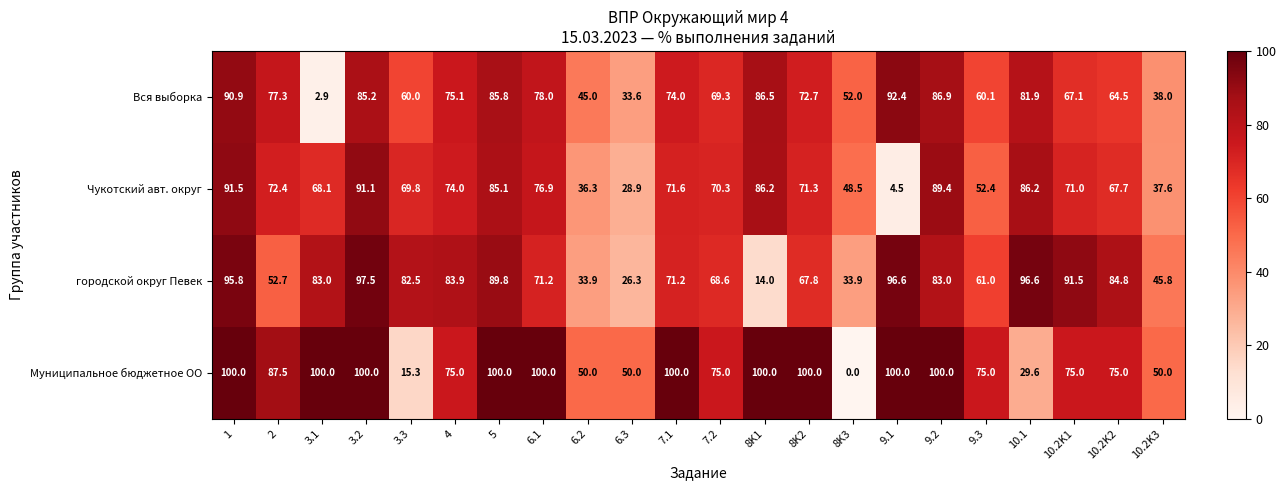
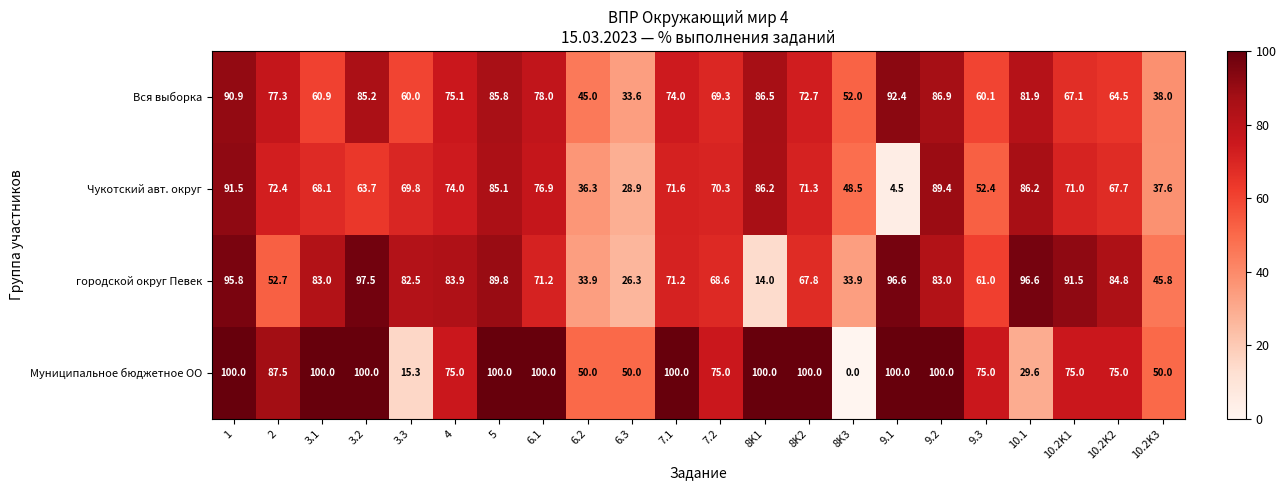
  {
    "Вся выборка": {
      "1": 90.9,
      "2": 77.3,
-     "3.1": 2.9,
+     "3.1": 60.9,
      "3.2": 85.2,
      "3.3": 60.0,
      "4": 75.1,
      "5": 85.8,
      "6.1": 78.0,
      "6.2": 45.0,
      "6.3": 33.6,
      "7.1": 74.0,
      "7.2": 69.3,
      "8K1": 86.5,
      "8K2": 72.7,
      "8K3": 52.0,
      "9.1": 92.4,
      "9.2": 86.9,
      "9.3": 60.1,
      "10.1": 81.9,
      "10.2K1": 67.1,
      "10.2K2": 64.5,
      "10.2K3": 38.0
    },
    "Чукотский авт. округ": {
      "1": 91.5,
      "2": 72.4,
      "3.1": 68.1,
-     "3.2": 91.1,
+     "3.2": 63.7,
      "3.3": 69.8,
      "4": 74.0,
      "5": 85.1,
      "6.1": 76.9,
      "6.2": 36.3,
      "6.3": 28.9,
      "7.1": 71.6,
      "7.2": 70.3,
      "8K1": 86.2,
      "8K2": 71.3,
      "8K3": 48.5,
      "9.1": 4.5,
      "9.2": 89.4,
      "9.3": 52.4,
      "10.1": 86.2,
      "10.2K1": 71.0,
      "10.2K2": 67.7,
      "10.2K3": 37.6
    },
    "городской округ Певек": {
      "1": 95.8,
      "2": 52.7,
      "3.1": 83.0,
      "3.2": 97.5,
      "3.3": 82.5,
      "4": 83.9,
      "5": 89.8,
      "6.1": 71.2,
      "6.2": 33.9,
      "6.3": 26.3,
      "7.1": 71.2,
      "7.2": 68.6,
      "8K1": 14.0,
      "8K2": 67.8,
      "8K3": 33.9,
      "9.1": 96.6,
      "9.2": 83.0,
      "9.3": 61.0,
      "10.1": 96.6,
      "10.2K1": 91.5,
      "10.2K2": 84.8,
      "10.2K3": 45.8
    },
    "Муниципальное бюджетное ОО": {
      "1": 100.0,
      "2": 87.5,
      "3.1": 100.0,
      "3.2": 100.0,
      "3.3": 15.3,
      "4": 75.0,
      "5": 100.0,
      "6.1": 100.0,
      "6.2": 50.0,
      "6.3": 50.0,
      "7.1": 100.0,
      "7.2": 75.0,
      "8K1": 100.0,
      "8K2": 100.0,
      "8K3": 0.0,
      "9.1": 100.0,
      "9.2": 100.0,
      "9.3": 75.0,
      "10.1": 29.6,
      "10.2K1": 75.0,
      "10.2K2": 75.0,
      "10.2K3": 50.0
    }
  }
